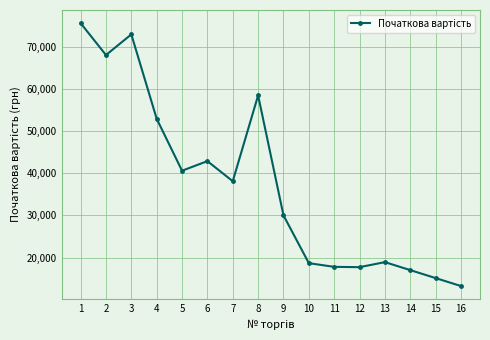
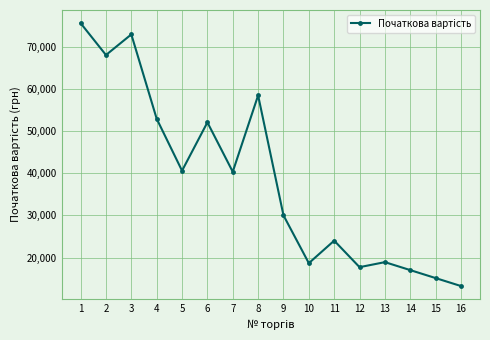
  {
    "1": "76,000",
    "2": "68,000",
    "3": "73,000",
    "4": "53,000",
    "5": "41,000",
-   "6": "43,000",
-   "7": "38,000",
+   "6": "52,000",
+   "7": "40,000",
    "8": "58,000",
    "9": "30,000",
    "10": "19,000",
-   "11": "18,000",
+   "11": "24,000",
    "12": "18,000",
    "13": "19,000",
    "14": "17,000",
    "15": "15,000",
    "16": "13,000"
  }
